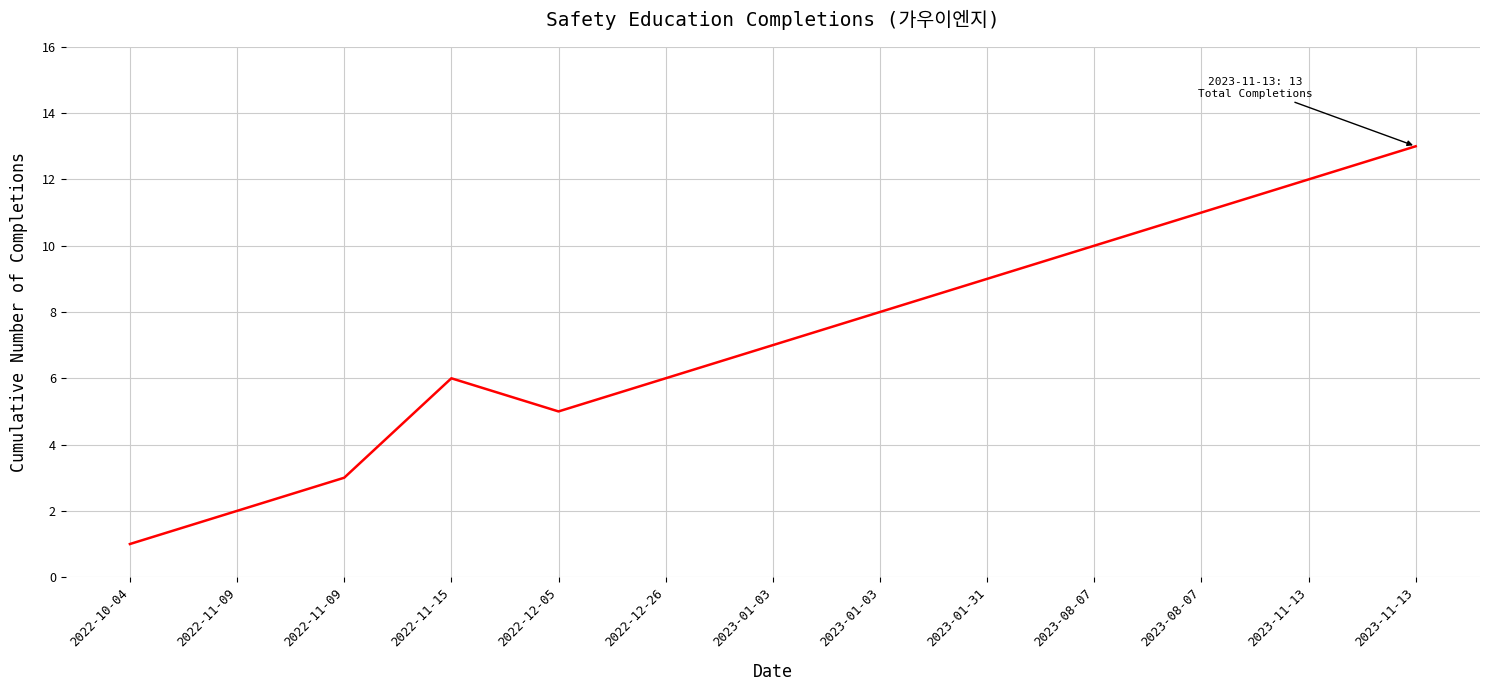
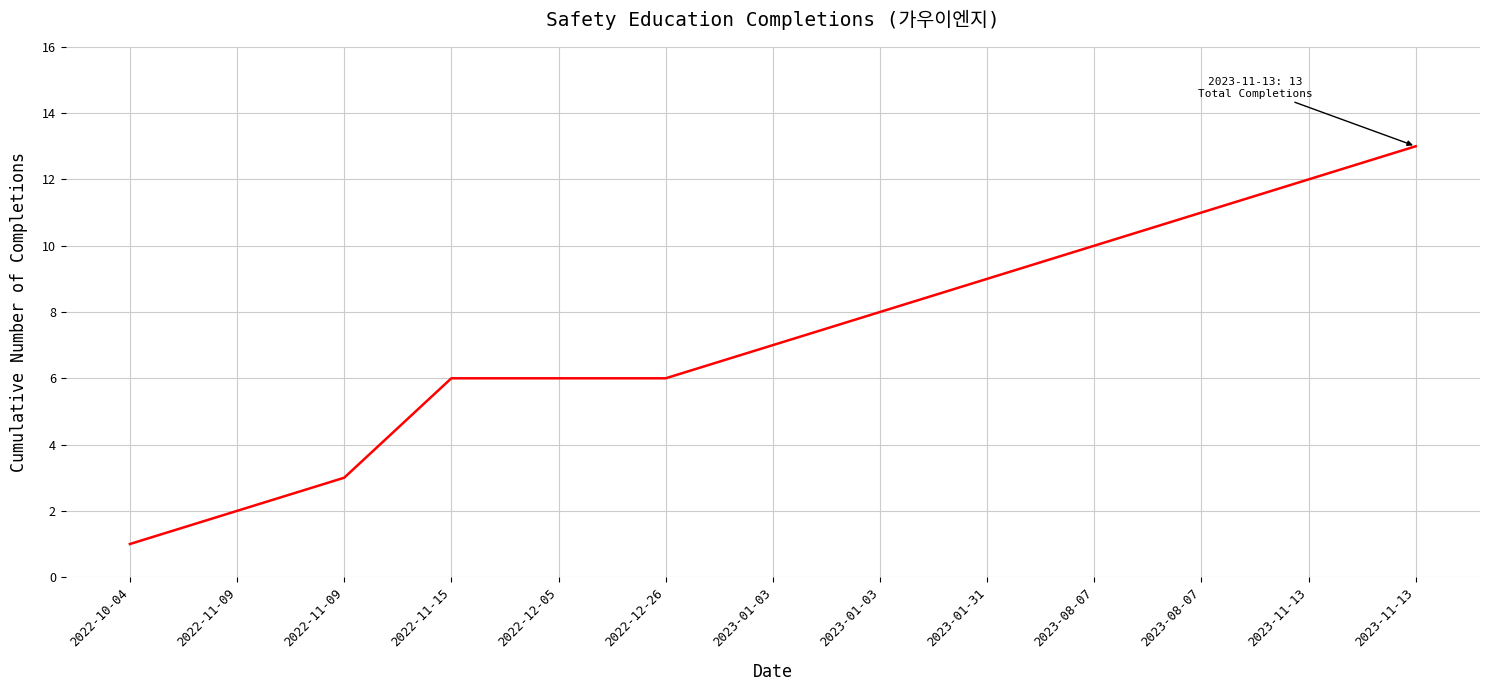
  {
    "2022-10-04": 1,
    "2022-11-15": 6,
-   "2022-12-05": 5,
+   "2022-12-05": 6,
    "2022-12-26": 6,
    "2023-01-31": 9
  }
